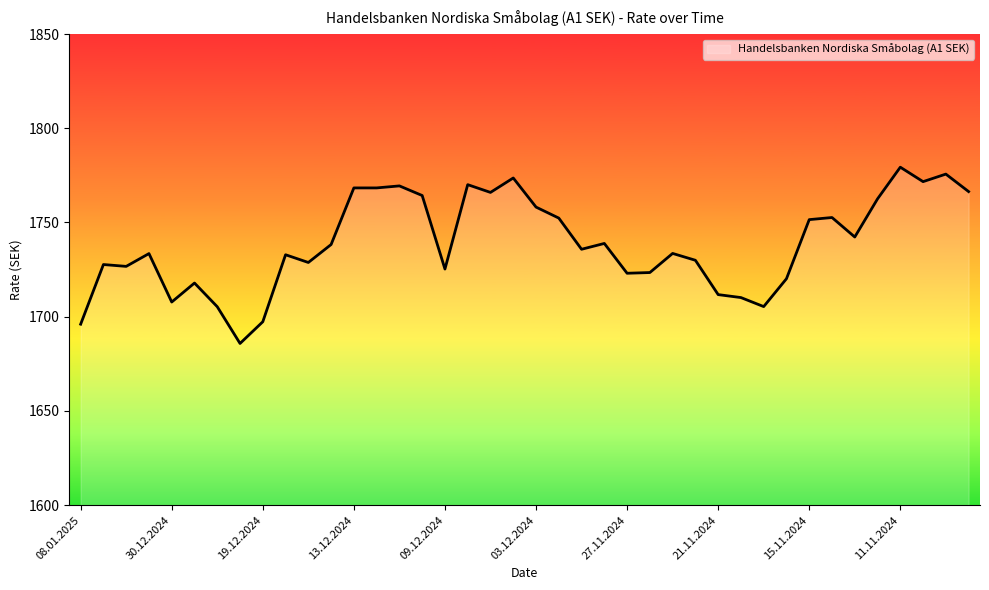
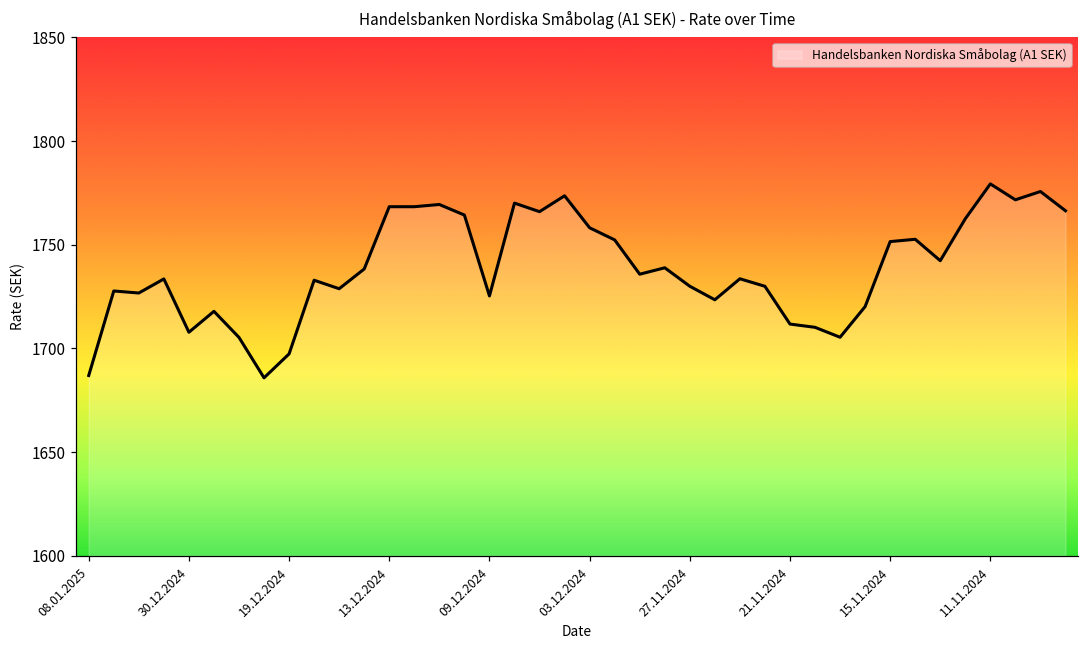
  {
-   "08.01.2025": 1696,
+   "08.01.2025": 1687,
    "30.12.2024": 1708,
    "19.12.2024": 1697,
    "13.12.2024": 1768,
    "09.12.2024": 1725,
    "03.12.2024": 1758,
-   "27.11.2024": 1723,
+   "27.11.2024": 1730,
    "21.11.2024": 1712,
    "15.11.2024": 1752,
    "11.11.2024": 1779
  }
